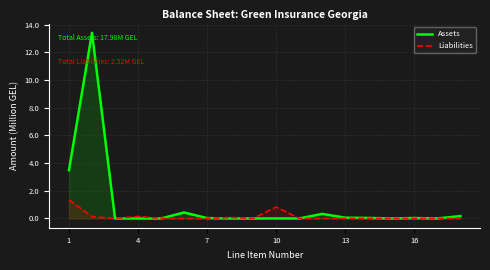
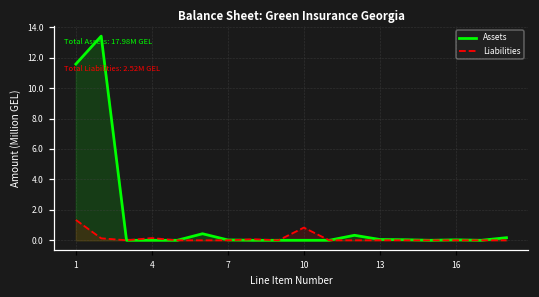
  {
    "Assets": {
-     "1": 3.5,
+     "1": 11.6,
      "10": 0.0
    },
    "Liabilities": {
      "1": 1.3,
      "10": 0.8
    }
  }
